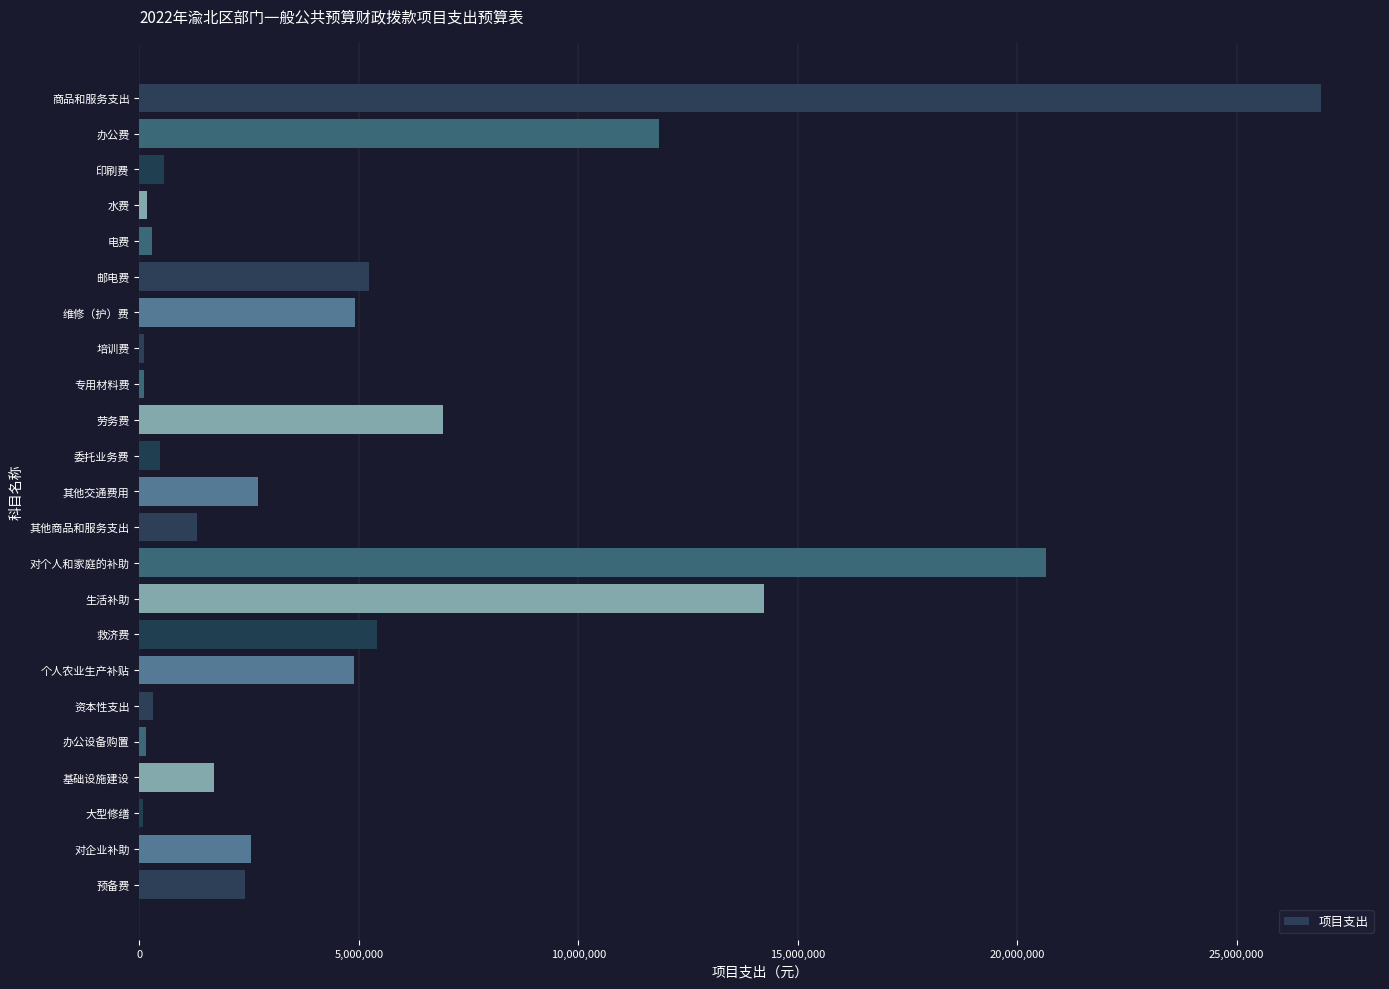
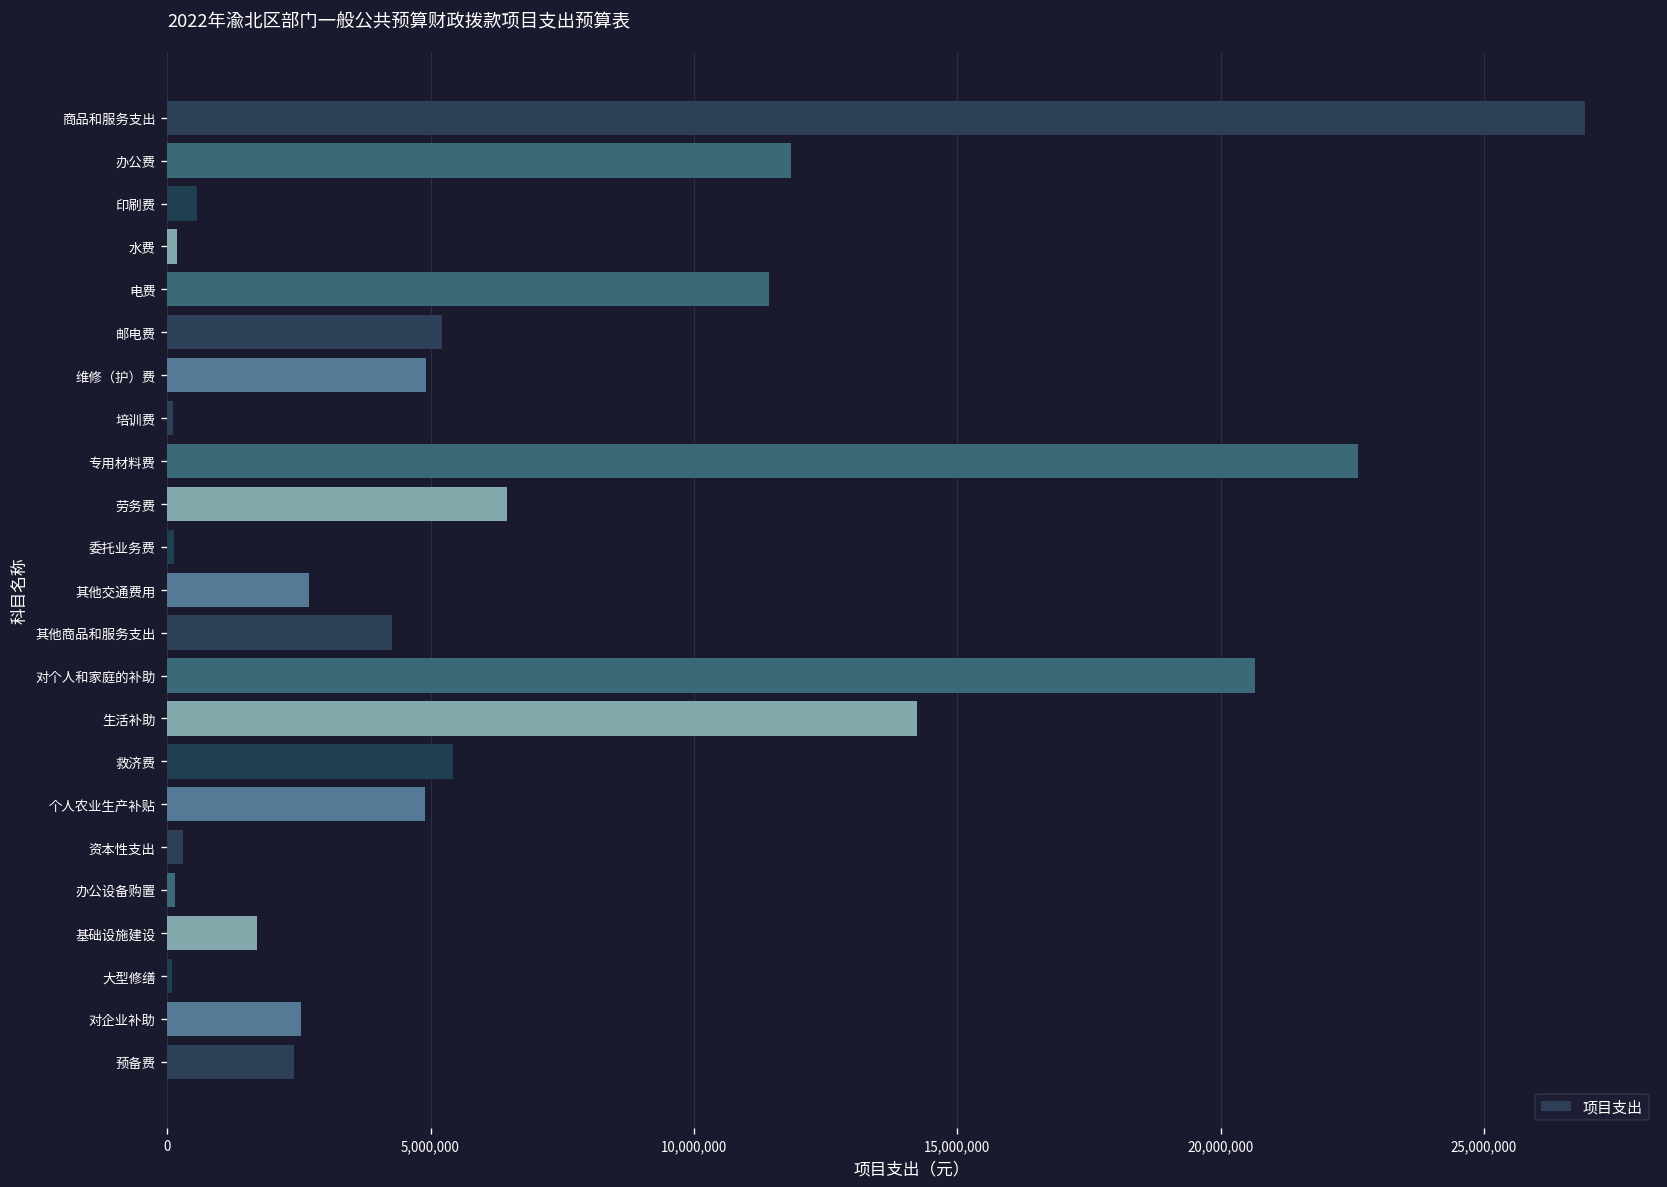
  {
    "商品和服务支出": "26,900,000",
    "办公费": "11,800,000",
    "印刷费": "600,000",
    "水费": "200,000",
-   "电费": "300,000",
+   "电费": "11,400,000",
    "邮电费": "5,200,000",
    "维修（护）费": "4,900,000",
    "培训费": "100,000",
-   "专用材料费": "100,000",
-   "劳务费": "6,900,000",
-   "委托业务费": "500,000",
+   "专用材料费": "22,600,000",
+   "劳务费": "6,500,000",
+   "委托业务费": "100,000",
    "其他交通费用": "2,700,000",
-   "其他商品和服务支出": "1,300,000",
+   "其他商品和服务支出": "4,300,000",
    "对个人和家庭的补助": "20,700,000",
    "生活补助": "14,200,000",
    "救济费": "5,400,000",
    "个人农业生产补贴": "4,900,000",
    "资本性支出": "300,000",
    "办公设备购置": "200,000",
    "基础设施建设": "1,700,000",
    "大型修缮": "100,000",
    "对企业补助": "2,500,000",
    "预备费": "2,400,000"
  }
